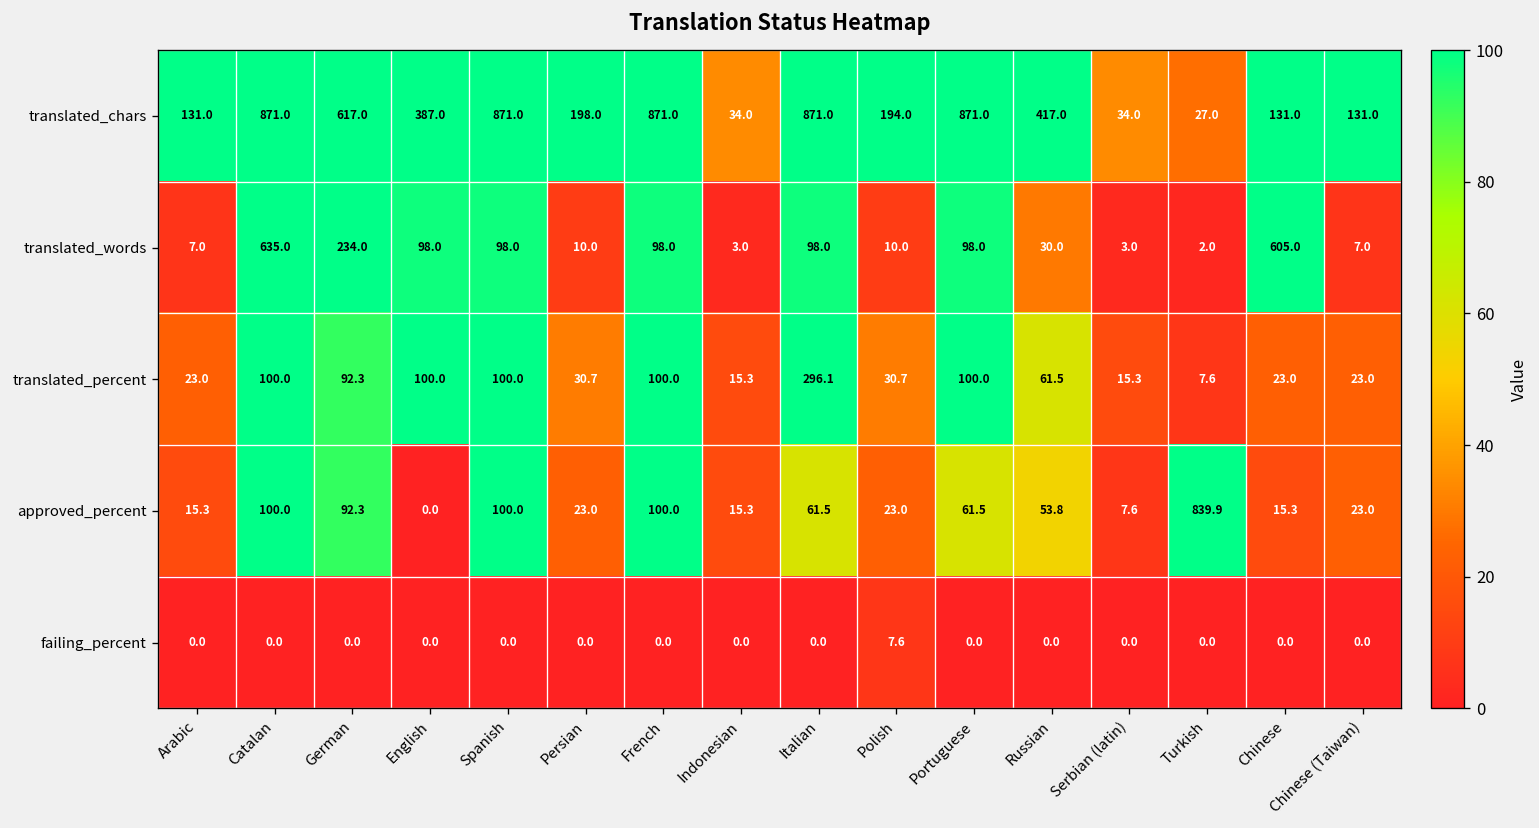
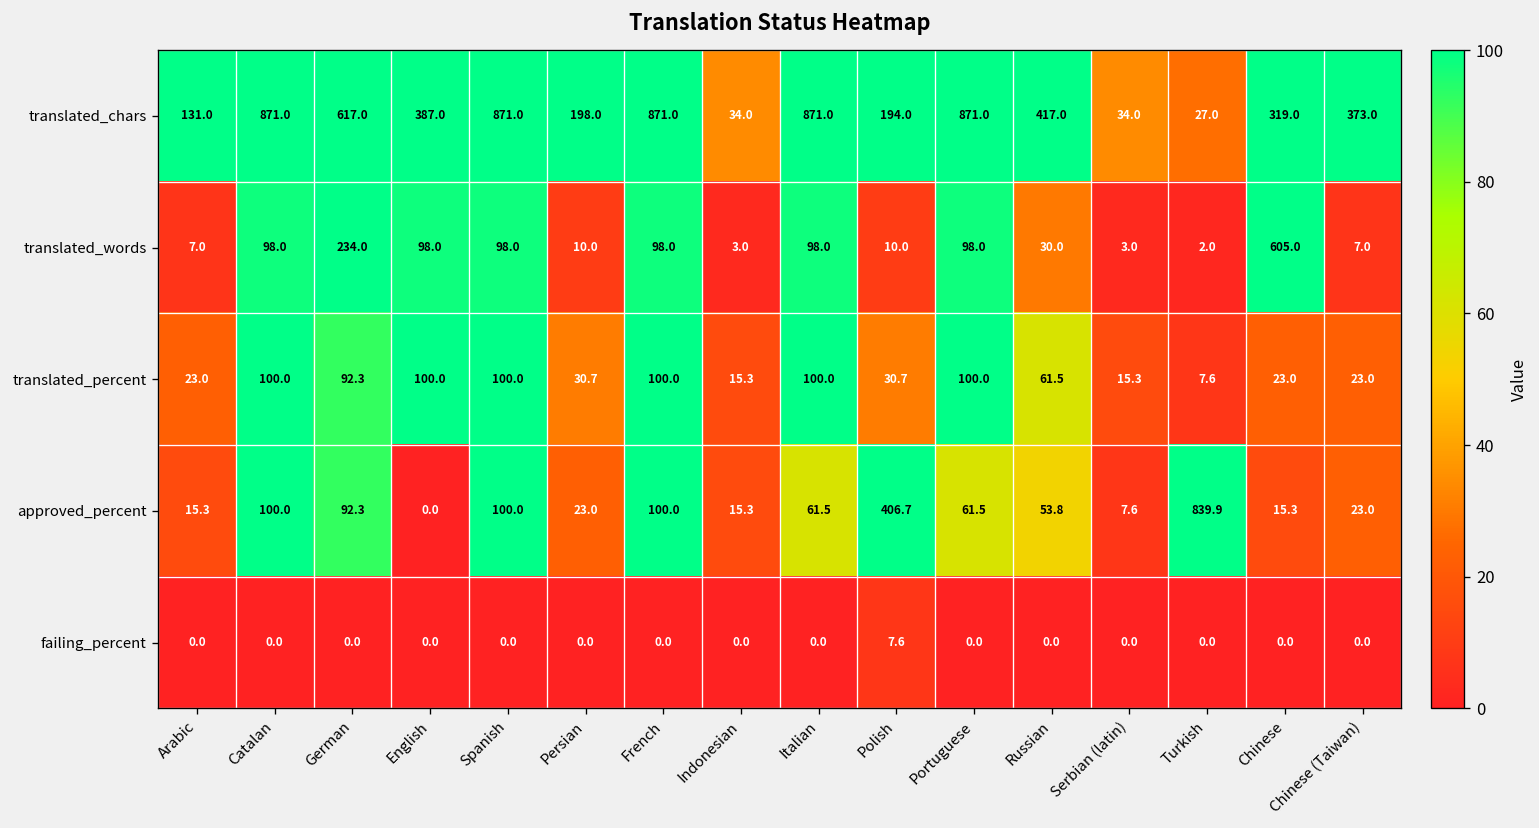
  {
    "translated_chars": {
      "Arabic": 131.0,
      "Catalan": 871.0,
      "German": 617.0,
      "English": 387.0,
      "Spanish": 871.0,
      "Persian": 198.0,
      "French": 871.0,
      "Indonesian": 34.0,
      "Italian": 871.0,
      "Polish": 194.0,
      "Portuguese": 871.0,
      "Russian": 417.0,
      "Serbian (latin)": 34.0,
      "Turkish": 27.0,
-     "Chinese": 131.0,
-     "Chinese (Taiwan)": 131.0
+     "Chinese": 319.0,
+     "Chinese (Taiwan)": 373.0
    },
    "translated_words": {
      "Arabic": 7.0,
-     "Catalan": 635.0,
+     "Catalan": 98.0,
      "German": 234.0,
      "English": 98.0,
      "Spanish": 98.0,
      "Persian": 10.0,
      "French": 98.0,
      "Indonesian": 3.0,
      "Italian": 98.0,
      "Polish": 10.0,
      "Portuguese": 98.0,
      "Russian": 30.0,
      "Serbian (latin)": 3.0,
      "Turkish": 2.0,
      "Chinese": 605.0,
      "Chinese (Taiwan)": 7.0
    },
    "translated_percent": {
      "Arabic": 23.0,
      "Catalan": 100.0,
      "German": 92.3,
      "English": 100.0,
      "Spanish": 100.0,
      "Persian": 30.7,
      "French": 100.0,
      "Indonesian": 15.3,
-     "Italian": 296.1,
+     "Italian": 100.0,
      "Polish": 30.7,
      "Portuguese": 100.0,
      "Russian": 61.5,
      "Serbian (latin)": 15.3,
      "Turkish": 7.6,
      "Chinese": 23.0,
      "Chinese (Taiwan)": 23.0
    },
    "approved_percent": {
      "Arabic": 15.3,
      "Catalan": 100.0,
      "German": 92.3,
      "English": 0.0,
      "Spanish": 100.0,
      "Persian": 23.0,
      "French": 100.0,
      "Indonesian": 15.3,
      "Italian": 61.5,
-     "Polish": 23.0,
+     "Polish": 406.7,
      "Portuguese": 61.5,
      "Russian": 53.8,
      "Serbian (latin)": 7.6,
      "Turkish": 839.9,
      "Chinese": 15.3,
      "Chinese (Taiwan)": 23.0
    },
    "failing_percent": {
      "Arabic": 0.0,
      "Catalan": 0.0,
      "German": 0.0,
      "English": 0.0,
      "Spanish": 0.0,
      "Persian": 0.0,
      "French": 0.0,
      "Indonesian": 0.0,
      "Italian": 0.0,
      "Polish": 7.6,
      "Portuguese": 0.0,
      "Russian": 0.0,
      "Serbian (latin)": 0.0,
      "Turkish": 0.0,
      "Chinese": 0.0,
      "Chinese (Taiwan)": 0.0
    }
  }
